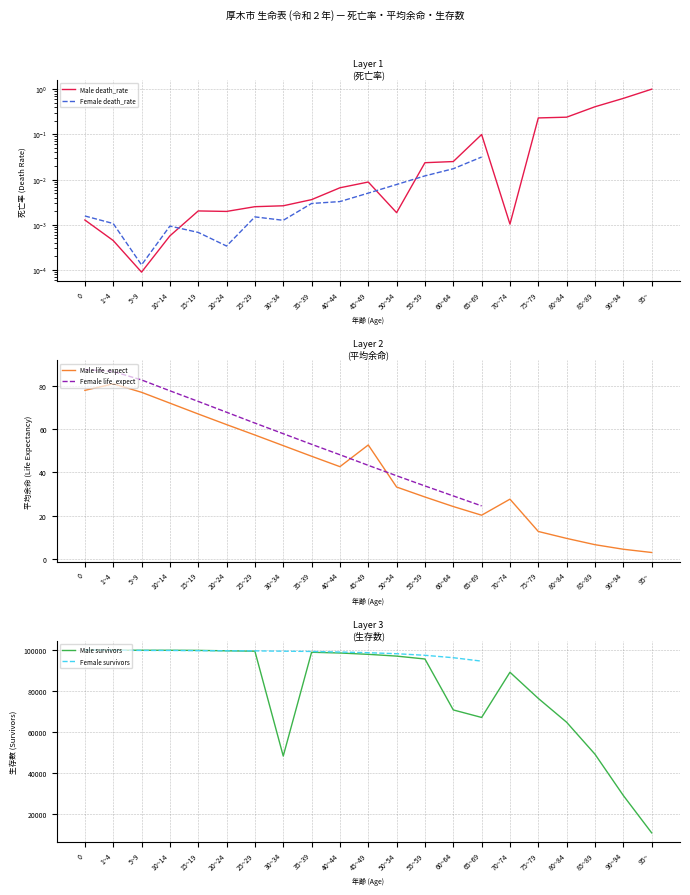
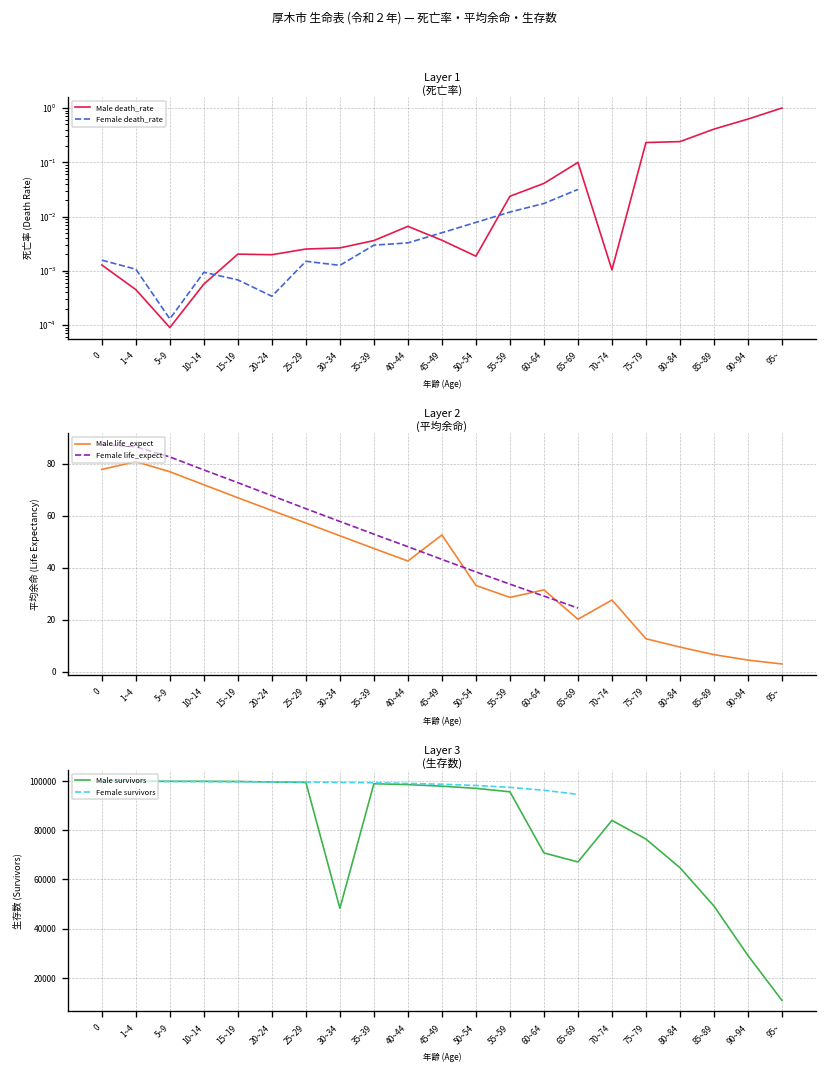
  {
    "Layer 1 (死亡率)": {
      "Male death_rate": {
        "0": 0.0013,
        "1~4": 0.0005,
        "5~9": 0.00009,
        "10~14": 0.0006,
        "15~19": 0.002,
        "20~24": 0.002,
        "25~29": 0.003,
        "30~34": 0.003,
        "35~39": 0.004,
        "40~44": 0.007,
-       "45~49": 0.009,
+       "45~49": 0.004,
        "50~54": 0.002,
        "55~59": 0.02,
-       "60~64": 0.03,
+       "60~64": 0.04,
        "65~69": 0.10,
        "70~74": 0.001,
        "75~79": 0.2,
        "80~84": 0.2,
        "85~89": 0.4,
        "90~94": 0.6,
        "95~": 1.0
      },
      "Female death_rate": {
        "0": 0.0016,
        "1~4": 0.001,
        "5~9": 0.00013,
        "10~14": 0.001,
        "15~19": 0.0007,
        "20~24": 0.0003,
        "25~29": 0.0015,
        "30~34": 0.0013,
        "35~39": 0.003,
        "40~44": 0.003,
        "45~49": 0.005,
        "50~54": 0.008,
        "55~59": 0.012,
        "60~64": 0.017,
        "65~69": 0.03
      }
    },
    "Layer 2 (平均余命)": {
      "Male life_expect": {
        "0": 78,
        "5~9": 77,
        "10~14": 72,
        "15~19": 67,
        "20~24": 62,
        "25~29": 57,
        "30~34": 52,
        "35~39": 47,
        "40~44": 43,
        "45~49": 53,
        "50~54": 33,
        "55~59": 29,
-       "60~64": 24,
+       "60~64": 32,
        "65~69": 20,
        "70~74": 28,
        "75~79": 13,
        "80~84": 10,
        "85~89": 7,
        "90~94": 5,
        "95~": 3
      },
      "Female life_expect": {
        "5~9": 83,
        "10~14": 78,
        "15~19": 73,
        "20~24": 68,
        "25~29": 63,
        "30~34": 58,
        "35~39": 53,
        "40~44": 48,
        "45~49": 43,
        "50~54": 38,
        "55~59": 34,
        "60~64": 29,
        "65~69": 25
      }
    },
    "Layer 3 (生存数)": {
      "Male survivors": {
        "30~34": 48000,
        "55~59": 96000,
        "60~64": 71000,
        "65~69": 67000,
-       "70~74": 89000,
+       "70~74": 84000,
        "75~79": 76000,
        "80~84": 65000,
        "85~89": 49000,
        "90~94": 29000,
        "95~": 11000
      },
      "Female survivors": {
        "30~34": 99000,
        "55~59": 97000,
        "60~64": 96000,
        "65~69": 95000
      }
    }
  }
